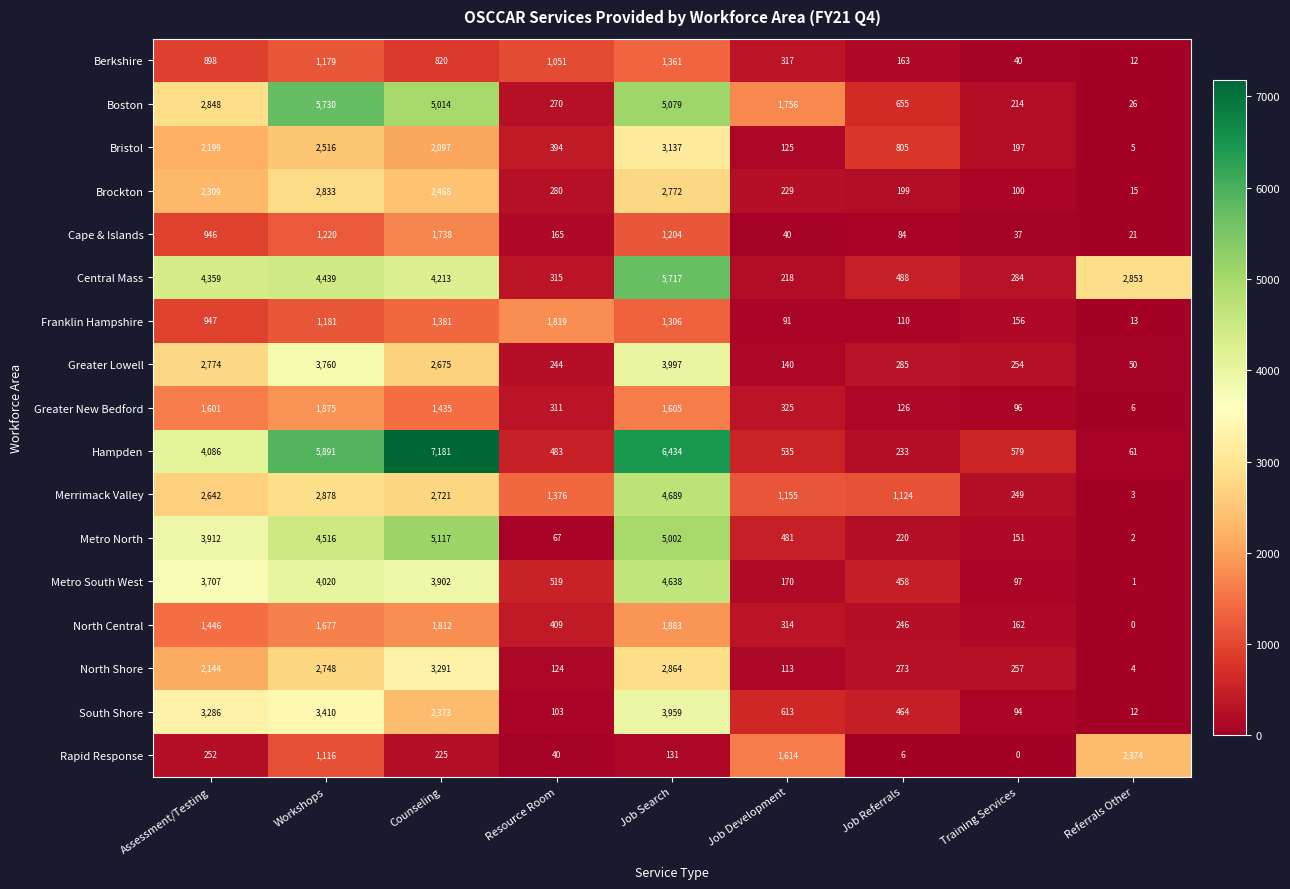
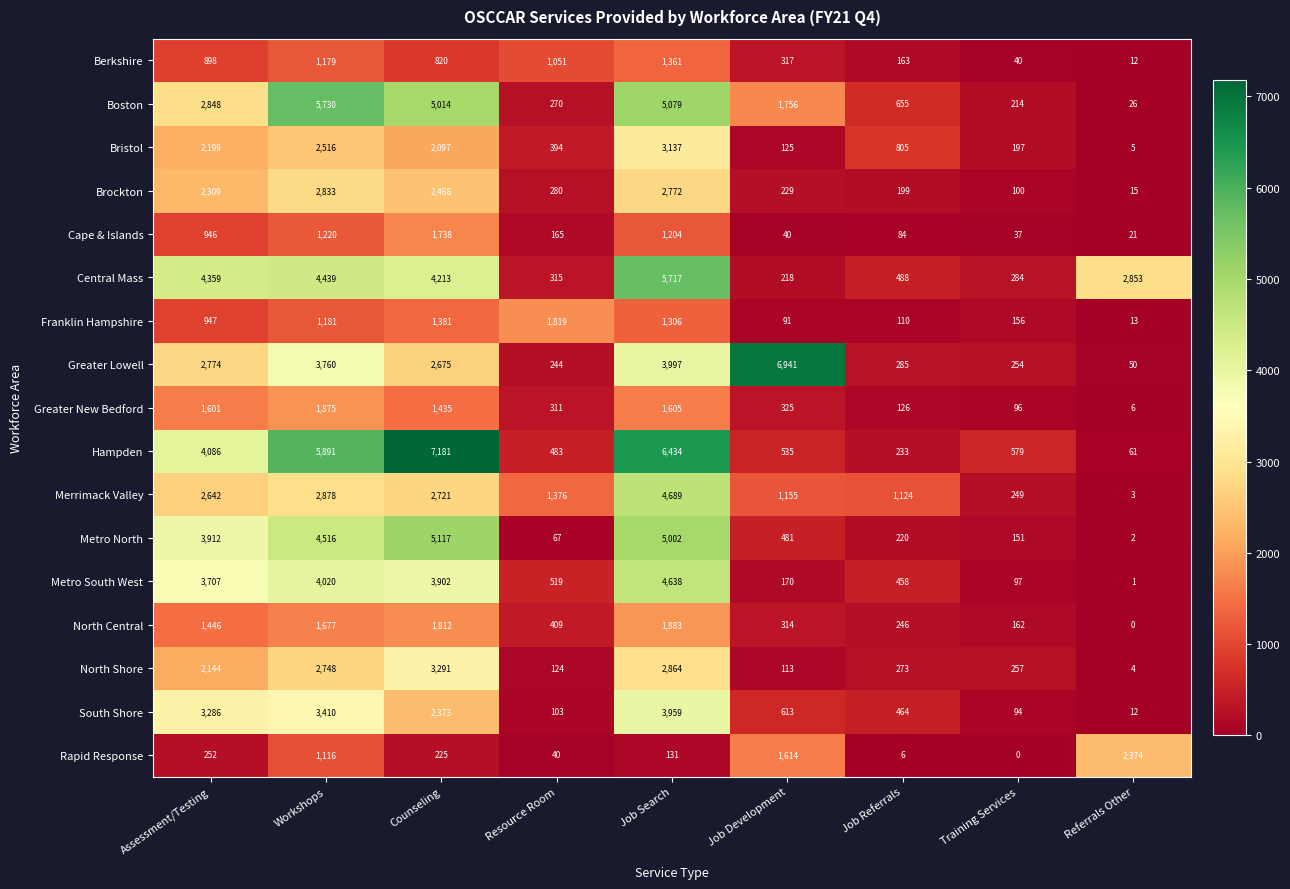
  {
    "Berkshire": {
      "Assessment/Testing": "898",
      "Workshops": "1,179",
      "Counseling": "820",
      "Resource Room": "1,051",
      "Job Search": "1,361",
      "Job Development": "317",
      "Job Referrals": "163",
      "Training Services": "40",
      "Referrals Other": "12"
    },
    "Boston": {
      "Assessment/Testing": "2,848",
      "Workshops": "5,730",
      "Counseling": "5,014",
      "Resource Room": "270",
      "Job Search": "5,079",
      "Job Development": "1,756",
      "Job Referrals": "655",
      "Training Services": "214",
      "Referrals Other": "26"
    },
    "Bristol": {
      "Assessment/Testing": "2,199",
      "Workshops": "2,516",
      "Counseling": "2,097",
      "Resource Room": "394",
      "Job Search": "3,137",
      "Job Development": "125",
      "Job Referrals": "805",
      "Training Services": "197",
      "Referrals Other": "5"
    },
    "Brockton": {
      "Assessment/Testing": "2,309",
      "Workshops": "2,833",
      "Counseling": "2,468",
      "Resource Room": "280",
      "Job Search": "2,772",
      "Job Development": "229",
      "Job Referrals": "199",
      "Training Services": "100",
      "Referrals Other": "15"
    },
    "Cape & Islands": {
      "Assessment/Testing": "946",
      "Workshops": "1,220",
      "Counseling": "1,738",
      "Resource Room": "165",
      "Job Search": "1,204",
      "Job Development": "40",
      "Job Referrals": "84",
      "Training Services": "37",
      "Referrals Other": "21"
    },
    "Central Mass": {
      "Assessment/Testing": "4,359",
      "Workshops": "4,439",
      "Counseling": "4,213",
      "Resource Room": "315",
      "Job Search": "5,717",
      "Job Development": "218",
      "Job Referrals": "488",
      "Training Services": "284",
      "Referrals Other": "2,853"
    },
    "Franklin Hampshire": {
      "Assessment/Testing": "947",
      "Workshops": "1,181",
      "Counseling": "1,381",
      "Resource Room": "1,819",
      "Job Search": "1,306",
      "Job Development": "91",
      "Job Referrals": "110",
      "Training Services": "156",
      "Referrals Other": "13"
    },
    "Greater Lowell": {
      "Assessment/Testing": "2,774",
      "Workshops": "3,760",
      "Counseling": "2,675",
      "Resource Room": "244",
      "Job Search": "3,997",
-     "Job Development": "140",
+     "Job Development": "6,941",
      "Job Referrals": "285",
      "Training Services": "254",
      "Referrals Other": "50"
    },
    "Greater New Bedford": {
      "Assessment/Testing": "1,601",
      "Workshops": "1,875",
      "Counseling": "1,435",
      "Resource Room": "311",
      "Job Search": "1,605",
      "Job Development": "325",
      "Job Referrals": "126",
      "Training Services": "96",
      "Referrals Other": "6"
    },
    "Hampden": {
      "Assessment/Testing": "4,086",
      "Workshops": "5,891",
      "Counseling": "7,181",
      "Resource Room": "483",
      "Job Search": "6,434",
      "Job Development": "535",
      "Job Referrals": "233",
      "Training Services": "579",
      "Referrals Other": "61"
    },
    "Merrimack Valley": {
      "Assessment/Testing": "2,642",
      "Workshops": "2,878",
      "Counseling": "2,721",
      "Resource Room": "1,376",
      "Job Search": "4,689",
      "Job Development": "1,155",
      "Job Referrals": "1,124",
      "Training Services": "249",
      "Referrals Other": "3"
    },
    "Metro North": {
      "Assessment/Testing": "3,912",
      "Workshops": "4,516",
      "Counseling": "5,117",
      "Resource Room": "67",
      "Job Search": "5,002",
      "Job Development": "481",
      "Job Referrals": "220",
      "Training Services": "151",
      "Referrals Other": "2"
    },
    "Metro South West": {
      "Assessment/Testing": "3,707",
      "Workshops": "4,020",
      "Counseling": "3,902",
      "Resource Room": "519",
      "Job Search": "4,638",
      "Job Development": "170",
      "Job Referrals": "458",
      "Training Services": "97",
      "Referrals Other": "1"
    },
    "North Central": {
      "Assessment/Testing": "1,446",
      "Workshops": "1,677",
      "Counseling": "1,812",
      "Resource Room": "409",
      "Job Search": "1,883",
      "Job Development": "314",
      "Job Referrals": "246",
      "Training Services": "162",
      "Referrals Other": "0"
    },
    "North Shore": {
      "Assessment/Testing": "2,144",
      "Workshops": "2,748",
      "Counseling": "3,291",
      "Resource Room": "124",
      "Job Search": "2,864",
      "Job Development": "113",
      "Job Referrals": "273",
      "Training Services": "257",
      "Referrals Other": "4"
    },
    "South Shore": {
      "Assessment/Testing": "3,286",
      "Workshops": "3,410",
      "Counseling": "2,373",
      "Resource Room": "103",
      "Job Search": "3,959",
      "Job Development": "613",
      "Job Referrals": "464",
      "Training Services": "94",
      "Referrals Other": "12"
    },
    "Rapid Response": {
      "Assessment/Testing": "252",
      "Workshops": "1,116",
      "Counseling": "225",
      "Resource Room": "40",
      "Job Search": "131",
      "Job Development": "1,614",
      "Job Referrals": "6",
      "Training Services": "0",
      "Referrals Other": "2,374"
    }
  }
